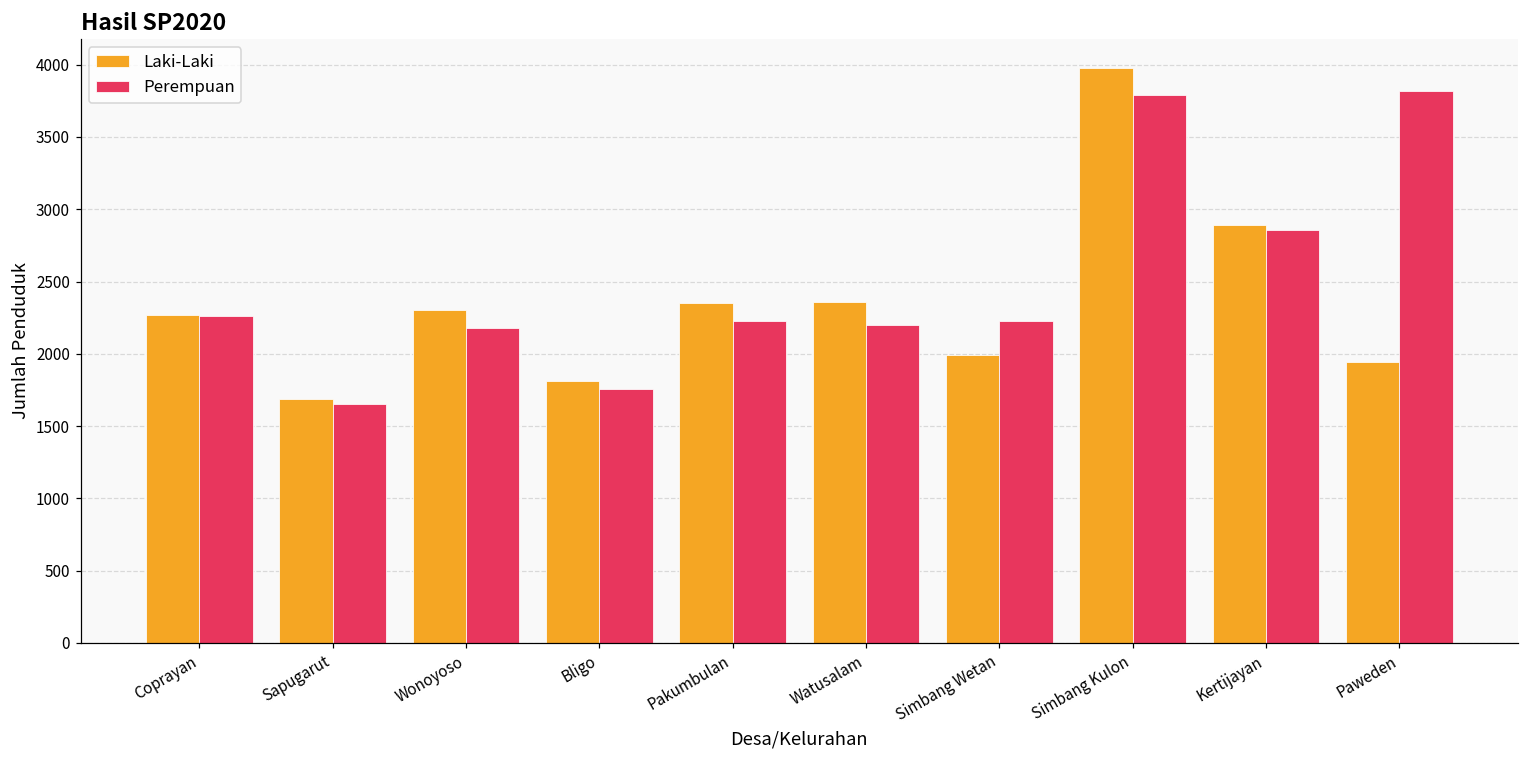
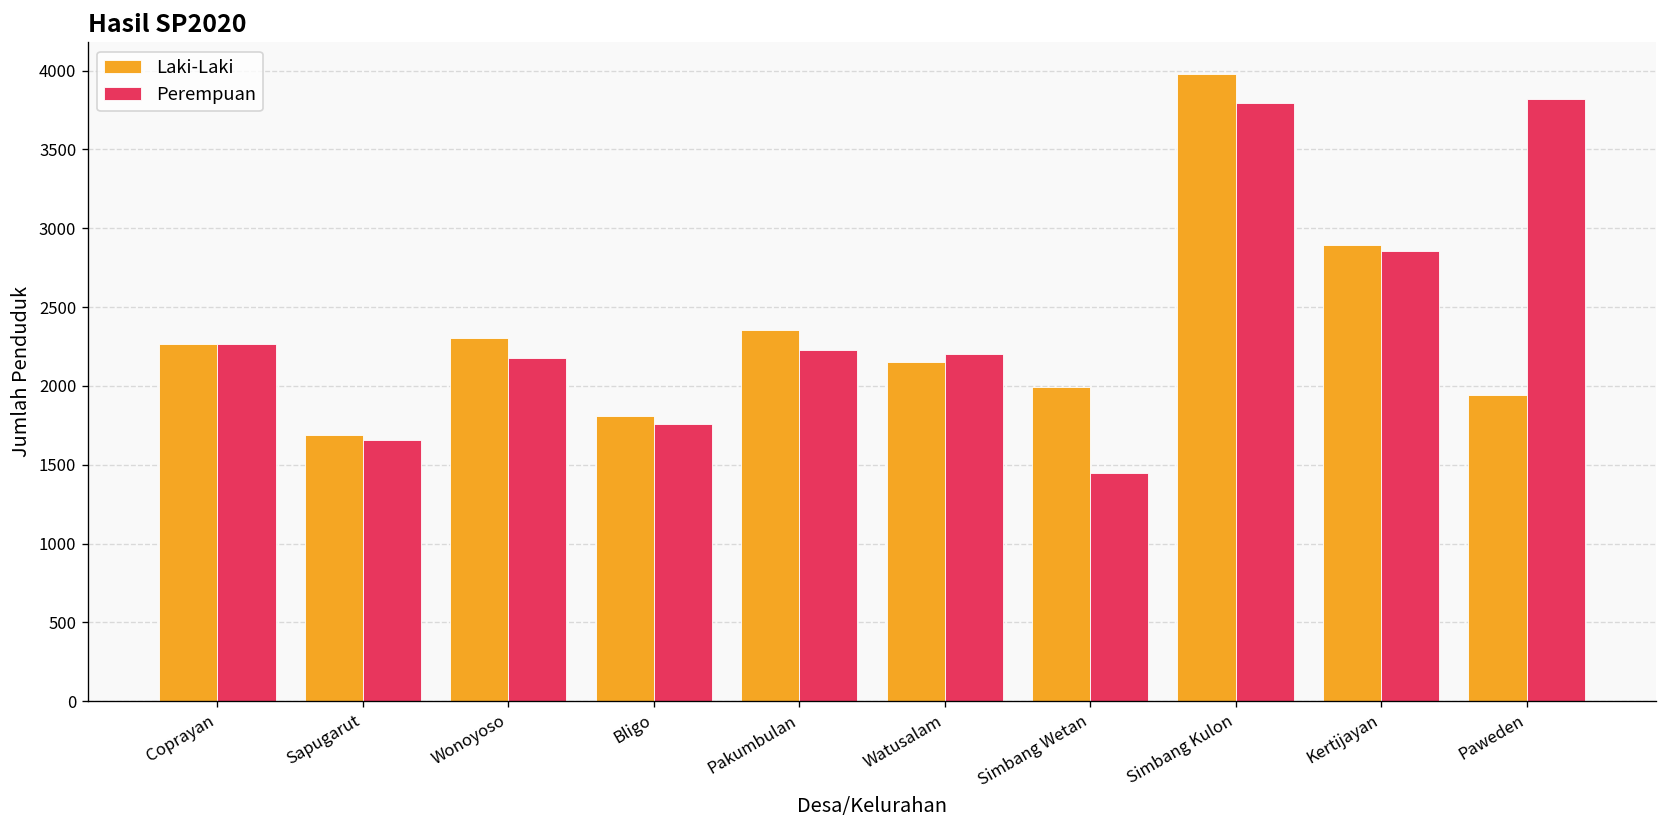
  {
    "Laki-Laki": {
      "Coprayan": 2270,
      "Sapugarut": 1690,
      "Wonoyoso": 2310,
      "Bligo": 1810,
      "Pakumbulan": 2350,
-     "Watusalam": 2360,
+     "Watusalam": 2150,
      "Simbang Wetan": 1990,
      "Simbang Kulon": 3980,
      "Kertijayan": 2890,
      "Paweden": 1950
    },
    "Perempuan": {
      "Coprayan": 2260,
      "Sapugarut": 1650,
      "Wonoyoso": 2180,
      "Bligo": 1760,
      "Pakumbulan": 2230,
      "Watusalam": 2200,
-     "Simbang Wetan": 2220,
+     "Simbang Wetan": 1450,
      "Simbang Kulon": 3790,
      "Kertijayan": 2850,
      "Paweden": 3820
    }
  }
